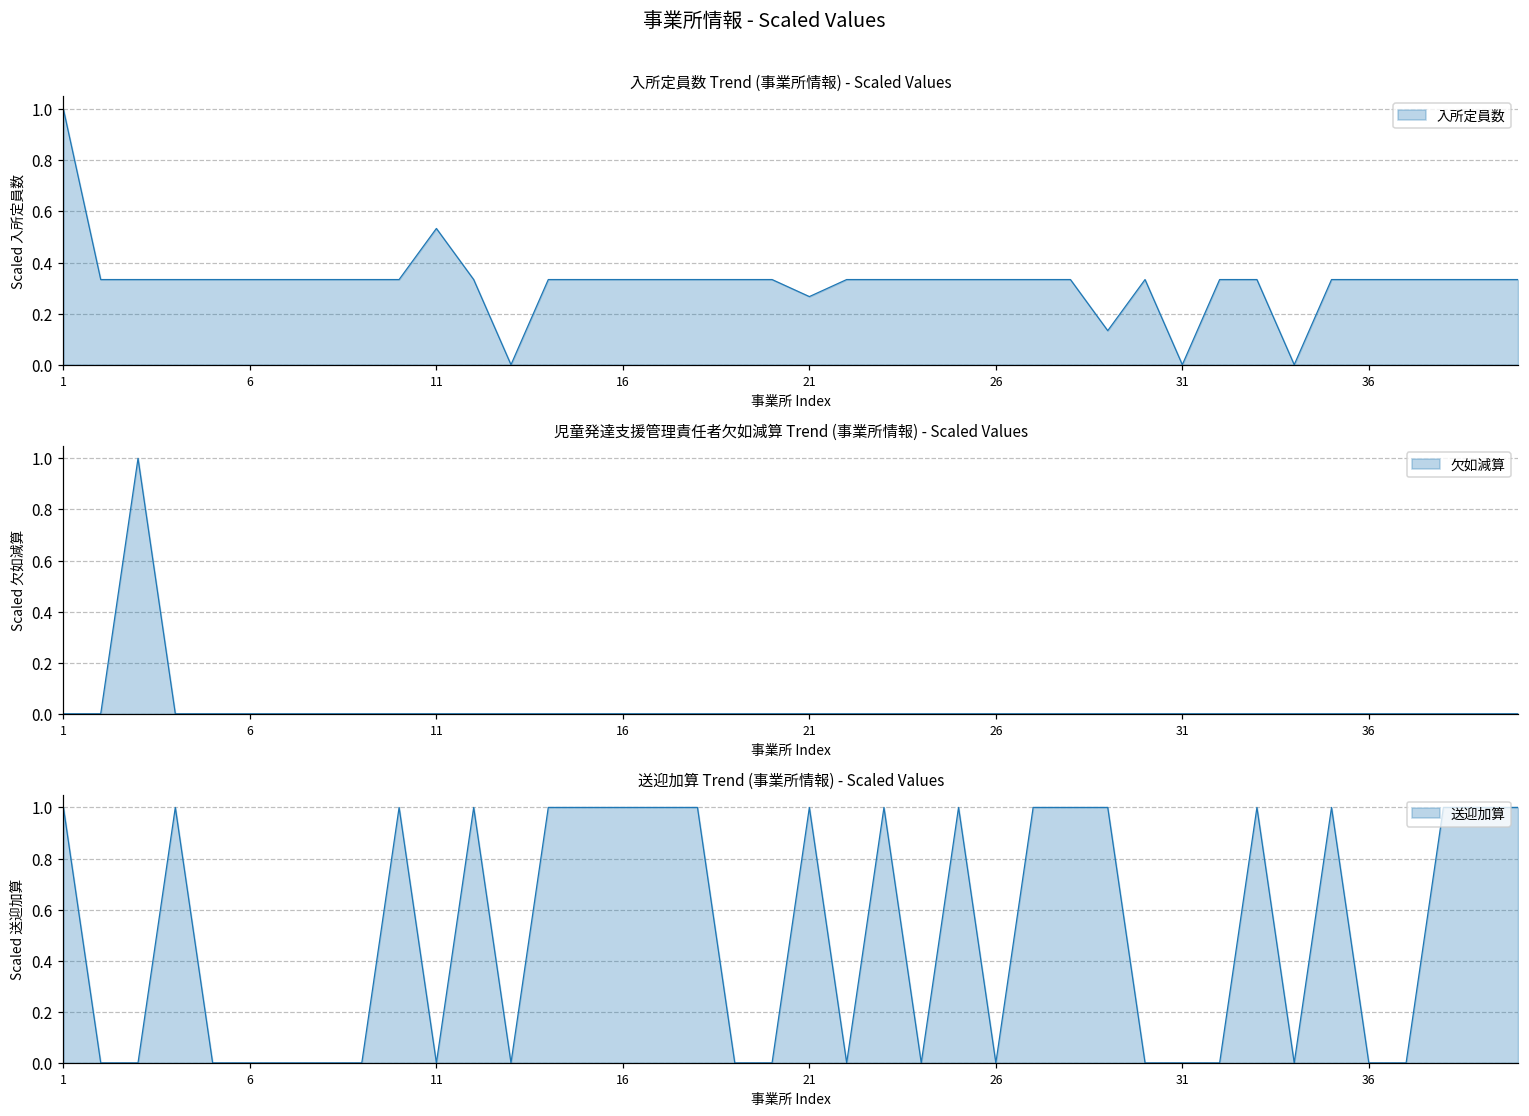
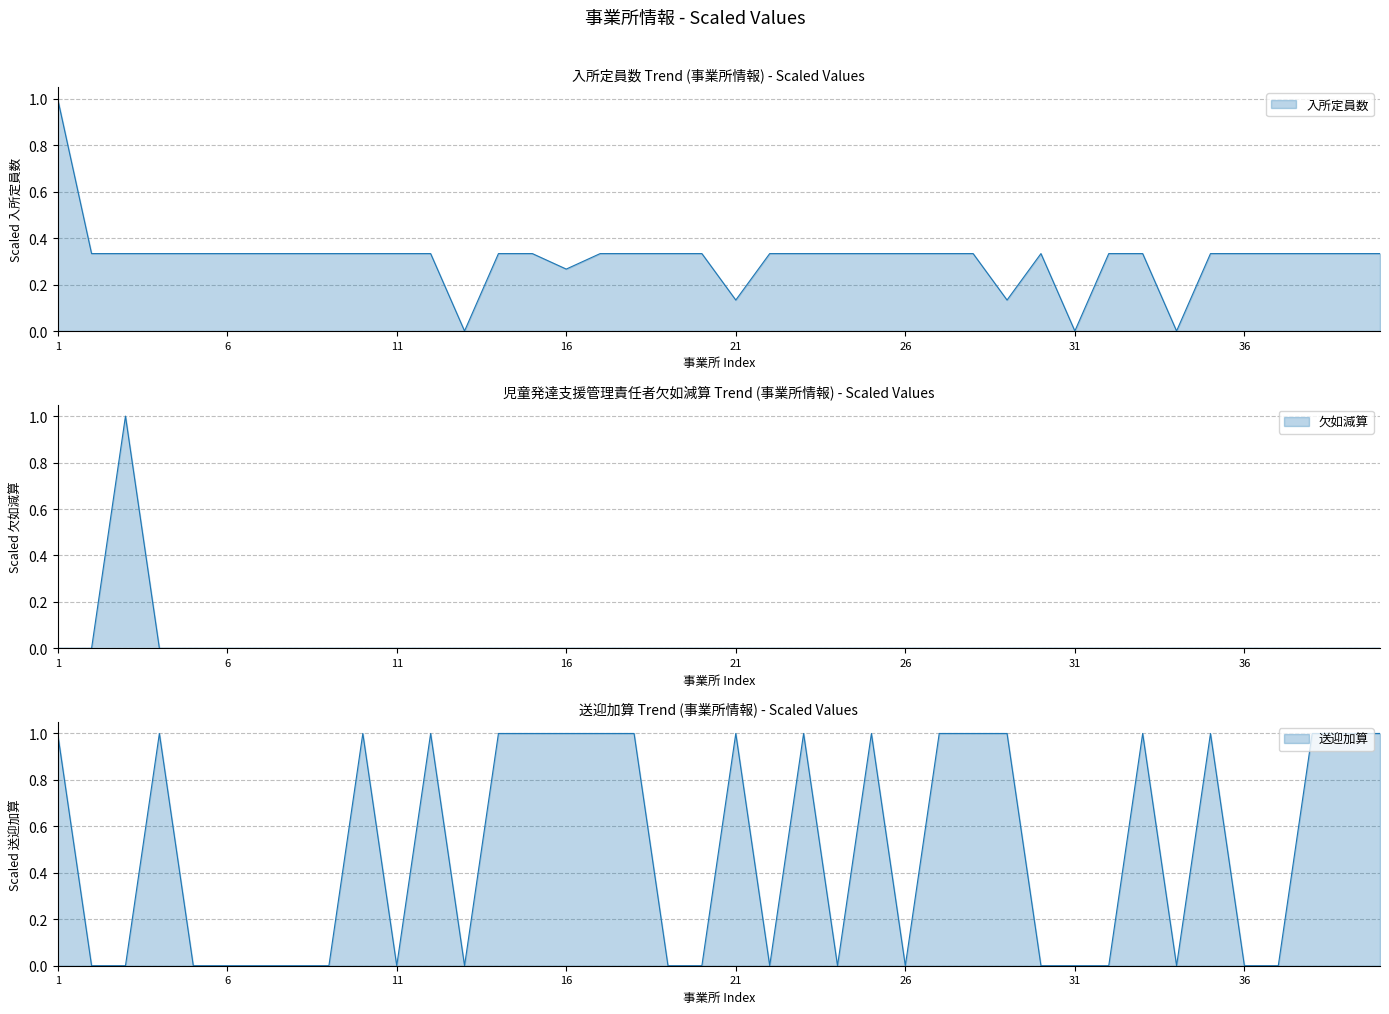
  {
    "入所定員数 Trend (事業所情報) - Scaled Values": {
      "1": 1.00,
      "6": 0.33,
-     "11": 0.53,
-     "16": 0.33,
-     "21": 0.27,
+     "11": 0.33,
+     "16": 0.27,
+     "21": 0.13,
      "26": 0.33,
      "31": 0.00,
      "36": 0.33
    },
    "児童発達支援管理責任者欠如減算 Trend (事業所情報) - Scaled Values": {
      "1": 0.00,
      "6": 0.00,
      "11": 0.00,
      "16": 0.00,
      "21": 0.00,
      "26": 0.00,
      "31": 0.00,
      "36": 0.00
    },
    "送迎加算 Trend (事業所情報) - Scaled Values": {
      "1": 1.00,
      "6": 0.00,
      "11": 0.00,
      "16": 1.00,
      "21": 1.00,
      "26": 0.00,
      "31": 0.00,
      "36": 0.00
    }
  }
